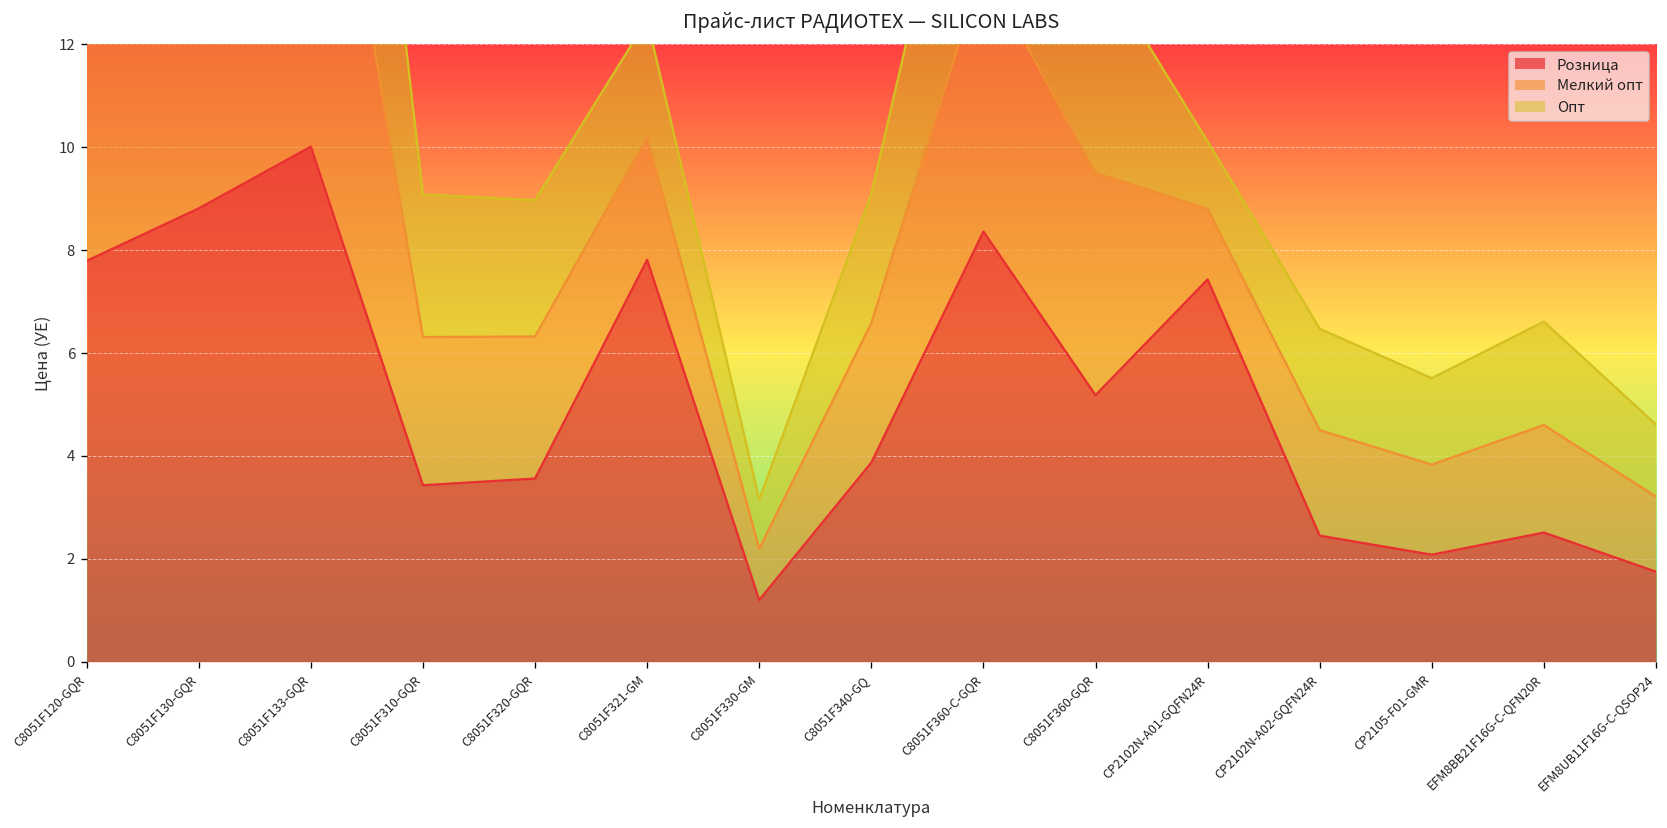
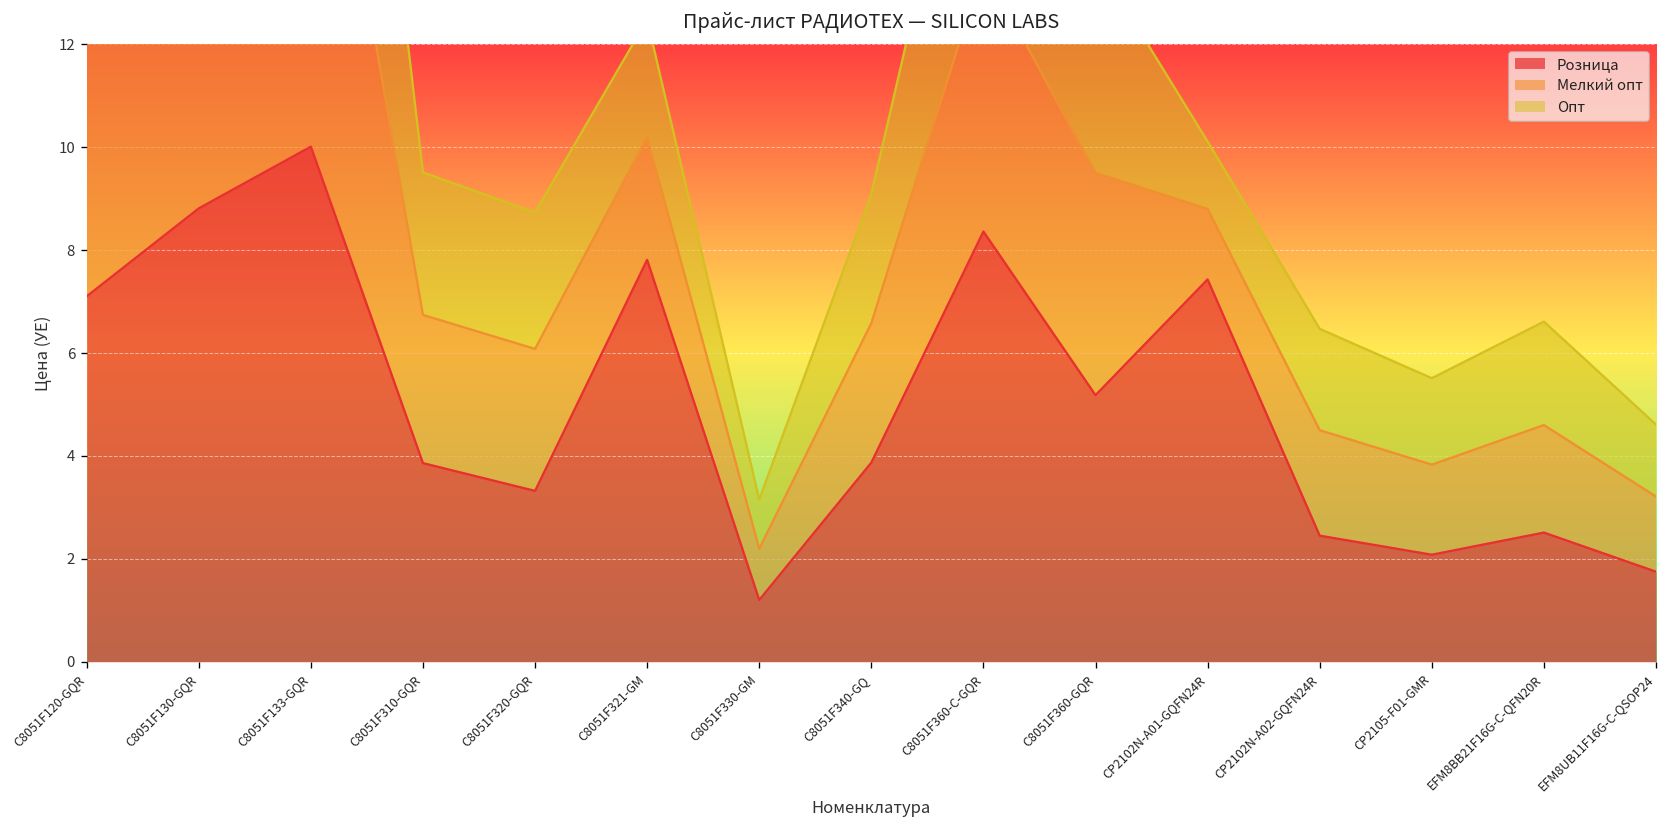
  {
    "Розница": {
-     "C8051F120-GQR": 7.8,
+     "C8051F120-GQR": 7.1,
      "C8051F130-GQR": 8.8,
      "C8051F133-GQR": 10.0,
-     "C8051F310-GQR": 3.4,
-     "C8051F320-GQR": 3.6,
+     "C8051F310-GQR": 3.9,
+     "C8051F320-GQR": 3.3,
      "C8051F321-GM": 7.8,
      "C8051F330-GM": 1.2,
      "C8051F340-GQ": 3.9,
      "C8051F360-C-GQR": 8.4,
      "C8051F360-GQR": 5.2,
      "CP2102N-A01-GQFN24R": 7.4,
      "CP2102N-A02-GQFN24R": 2.5,
      "CP2105-F01-GMR": 2.1,
      "EFM8BB21F16G-C-QFN20R": 2.5,
      "EFM8UB11F16G-C-QSOP24": 1.8
    }
  }
